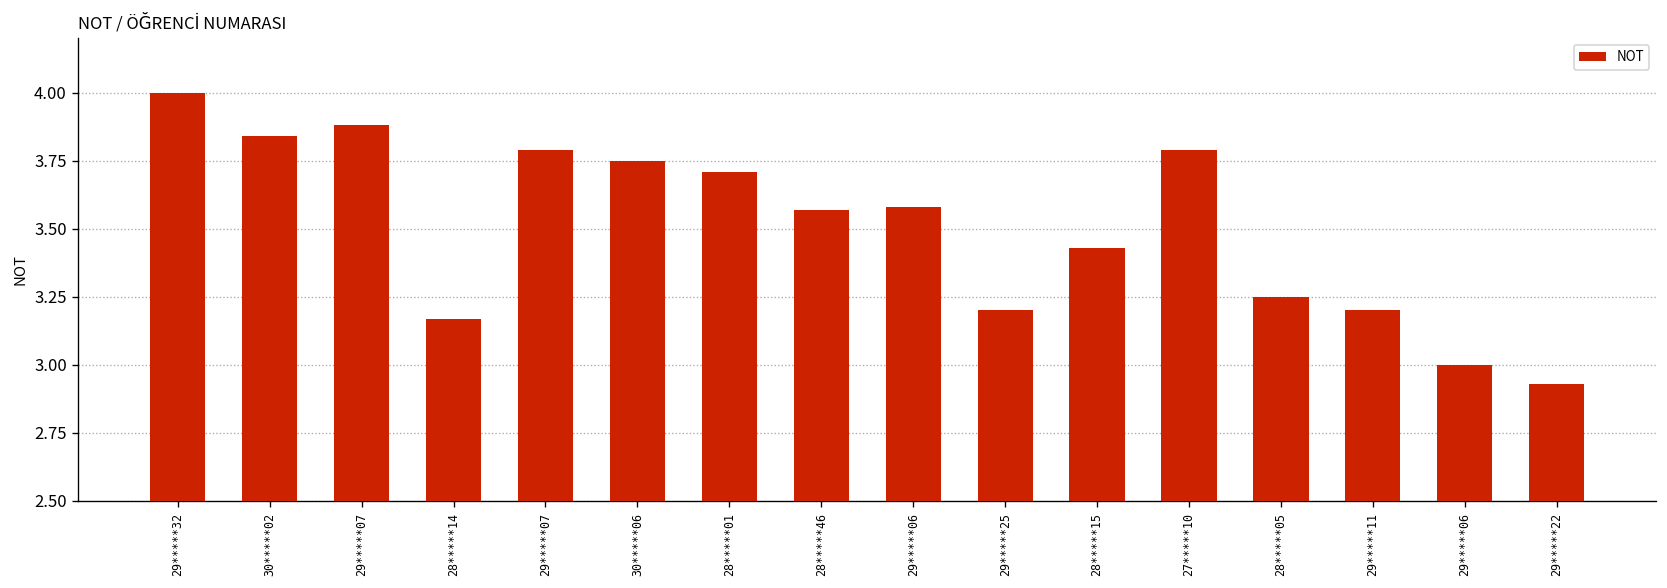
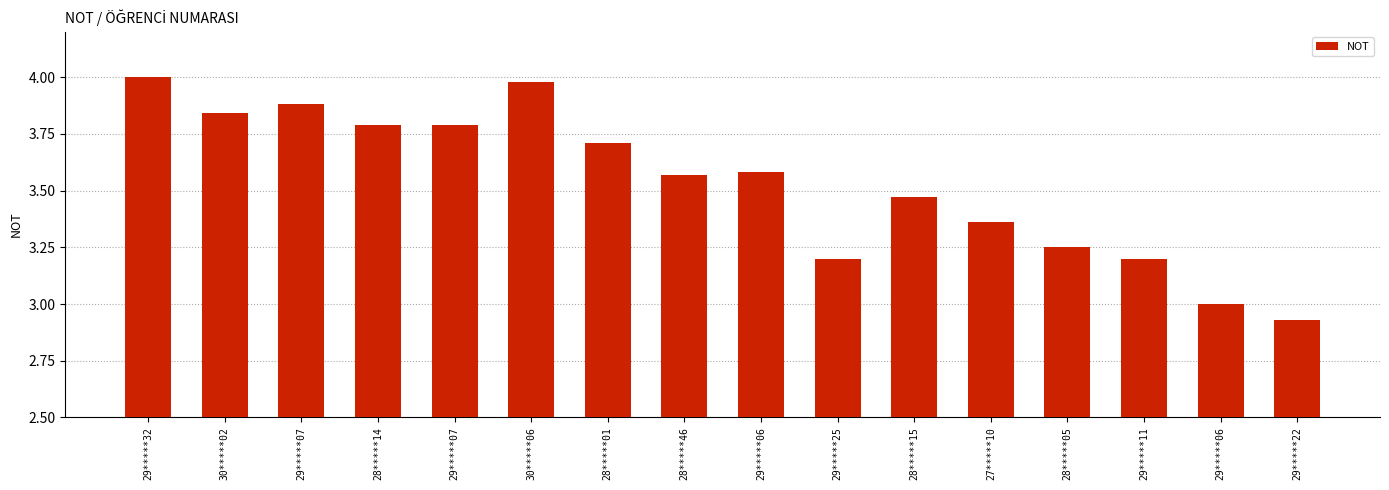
  {
    "29*****32": 4.00,
    "30*****02": 3.84,
-   "28*****14": 3.17,
-   "30*****06": 3.75,
+   "28*****14": 3.79,
+   "30*****06": 3.98,
    "28*****01": 3.71,
    "28*****46": 3.57,
    "29*****25": 3.20,
-   "28*****15": 3.43,
-   "27*****10": 3.79,
+   "28*****15": 3.47,
+   "27*****10": 3.36,
    "28*****05": 3.25,
    "29*****11": 3.20,
    "29*****22": 2.93
  }
